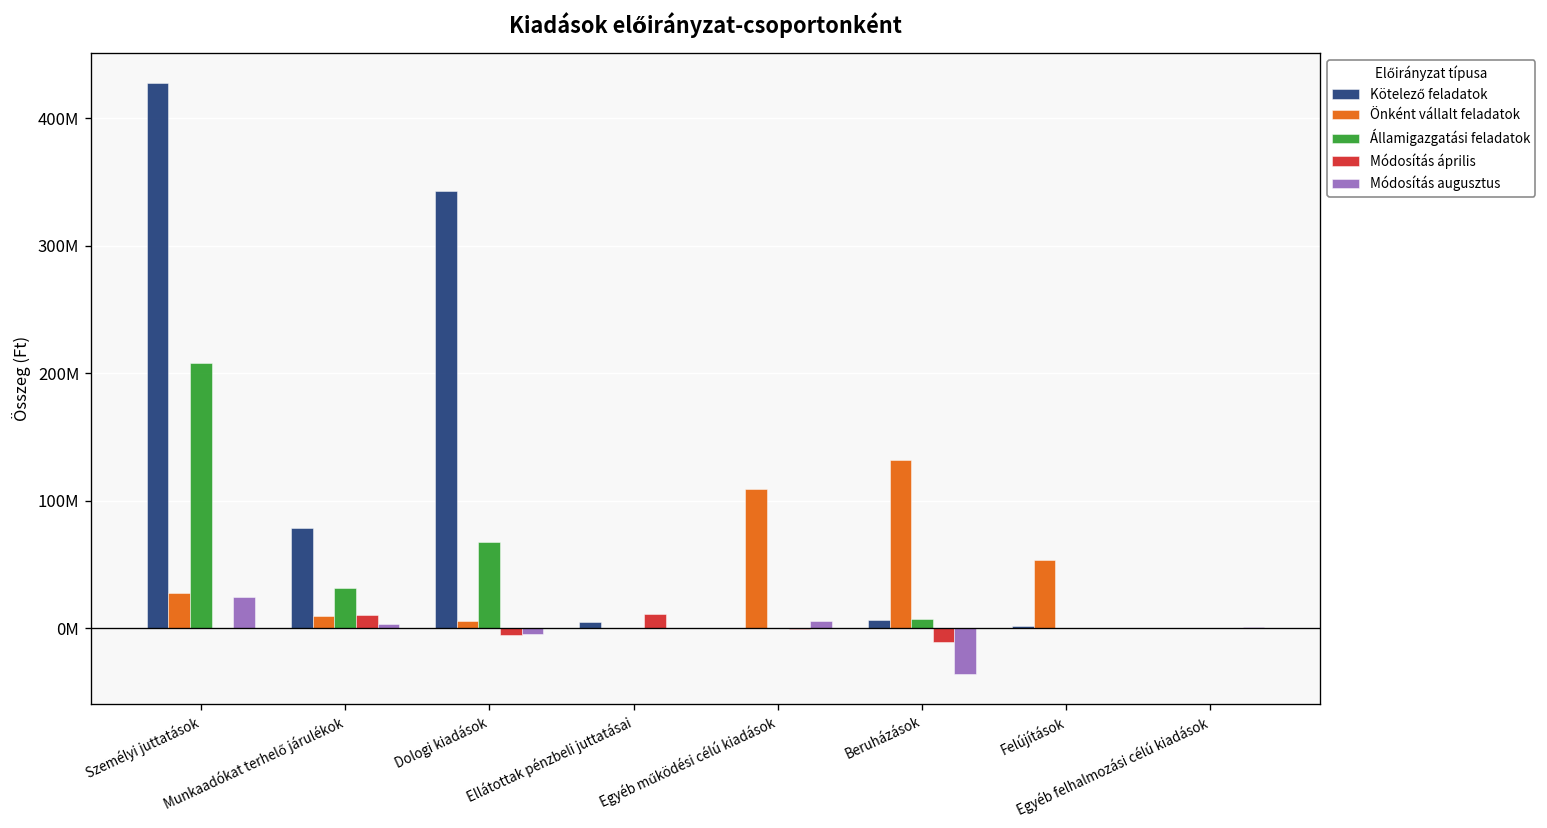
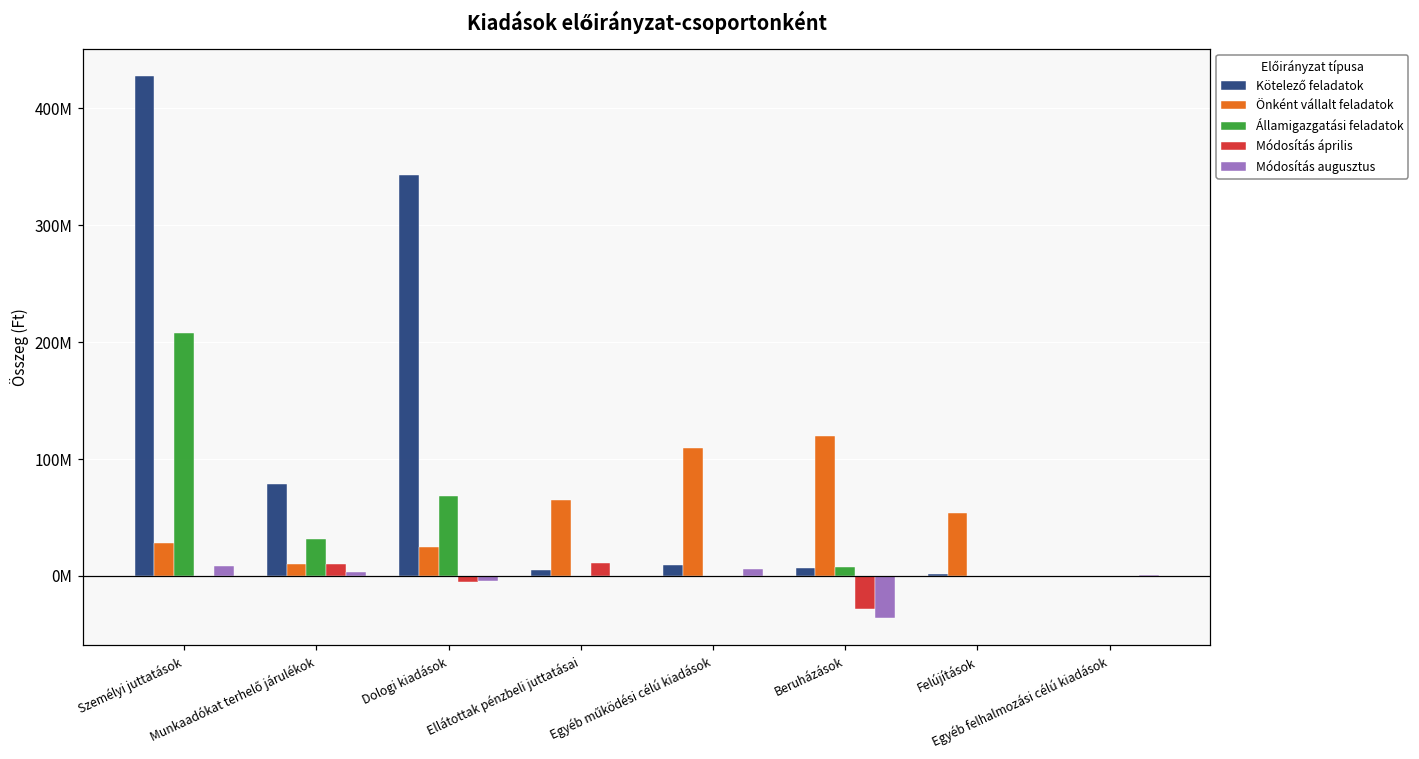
  {
    "Kötelező feladatok": {
      "Személyi juttatások": 428000000,
      "Munkaadókat terhelő járulékok": 78000000,
      "Dologi kiadások": 343000000,
      "Ellátottak pénzbeli juttatásai": 5000000,
-     "Egyéb működési célú kiadások": 0,
+     "Egyéb működési célú kiadások": 9000000,
      "Beruházások": 6000000,
      "Egyéb felhalmozási célú kiadások": 0
    },
    "Önként vállalt feladatok": {
      "Személyi juttatások": 28000000,
      "Munkaadókat terhelő járulékok": 10000000,
-     "Dologi kiadások": 6000000,
-     "Ellátottak pénzbeli juttatásai": 0,
+     "Dologi kiadások": 24000000,
+     "Ellátottak pénzbeli juttatásai": 65000000,
      "Egyéb működési célú kiadások": 109000000,
-     "Beruházások": 132000000,
+     "Beruházások": 120000000,
      "Felújítások": 54000000,
      "Egyéb felhalmozási célú kiadások": 0
    },
    "Államigazgatási feladatok": {
      "Személyi juttatások": 208000000,
      "Munkaadókat terhelő járulékok": 32000000,
      "Dologi kiadások": 68000000,
      "Ellátottak pénzbeli juttatásai": 0,
      "Egyéb működési célú kiadások": 0,
      "Beruházások": 7000000,
      "Felújítások": 0,
      "Egyéb felhalmozási célú kiadások": 0
    },
    "Módosítás április": {
      "Személyi juttatások": 0,
      "Munkaadókat terhelő járulékok": 10000000,
      "Dologi kiadások": -5000000,
      "Ellátottak pénzbeli juttatásai": 11000000,
-     "Beruházások": -11000000,
+     "Beruházások": -28000000,
      "Felújítások": 0,
      "Egyéb felhalmozási célú kiadások": 0
    },
    "Módosítás augusztus": {
-     "Személyi juttatások": 24000000,
+     "Személyi juttatások": 8000000,
      "Munkaadókat terhelő járulékok": 3000000,
      "Dologi kiadások": -4000000,
      "Ellátottak pénzbeli juttatásai": 0,
      "Egyéb működési célú kiadások": 6000000,
      "Beruházások": -36000000
    }
  }
